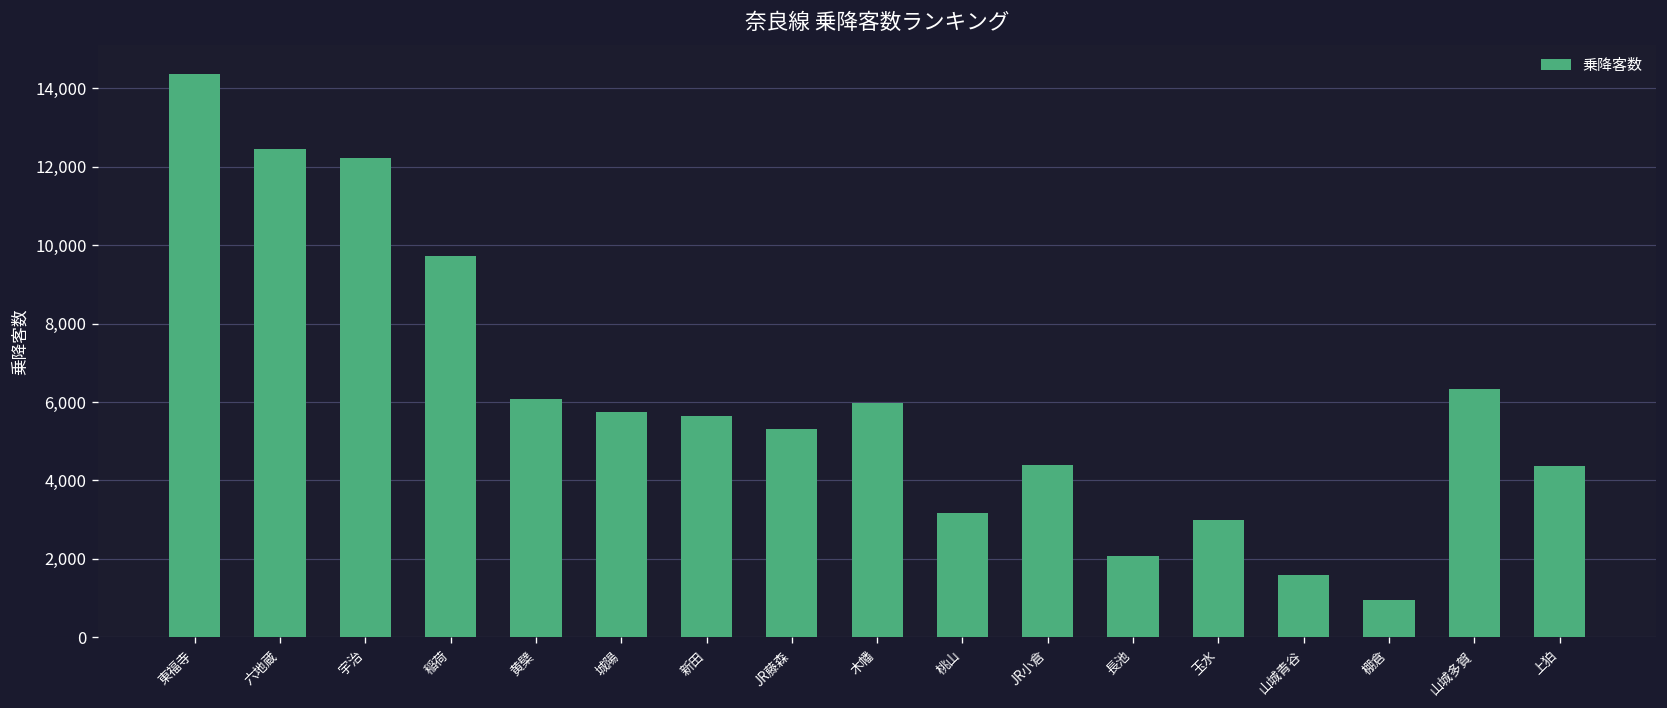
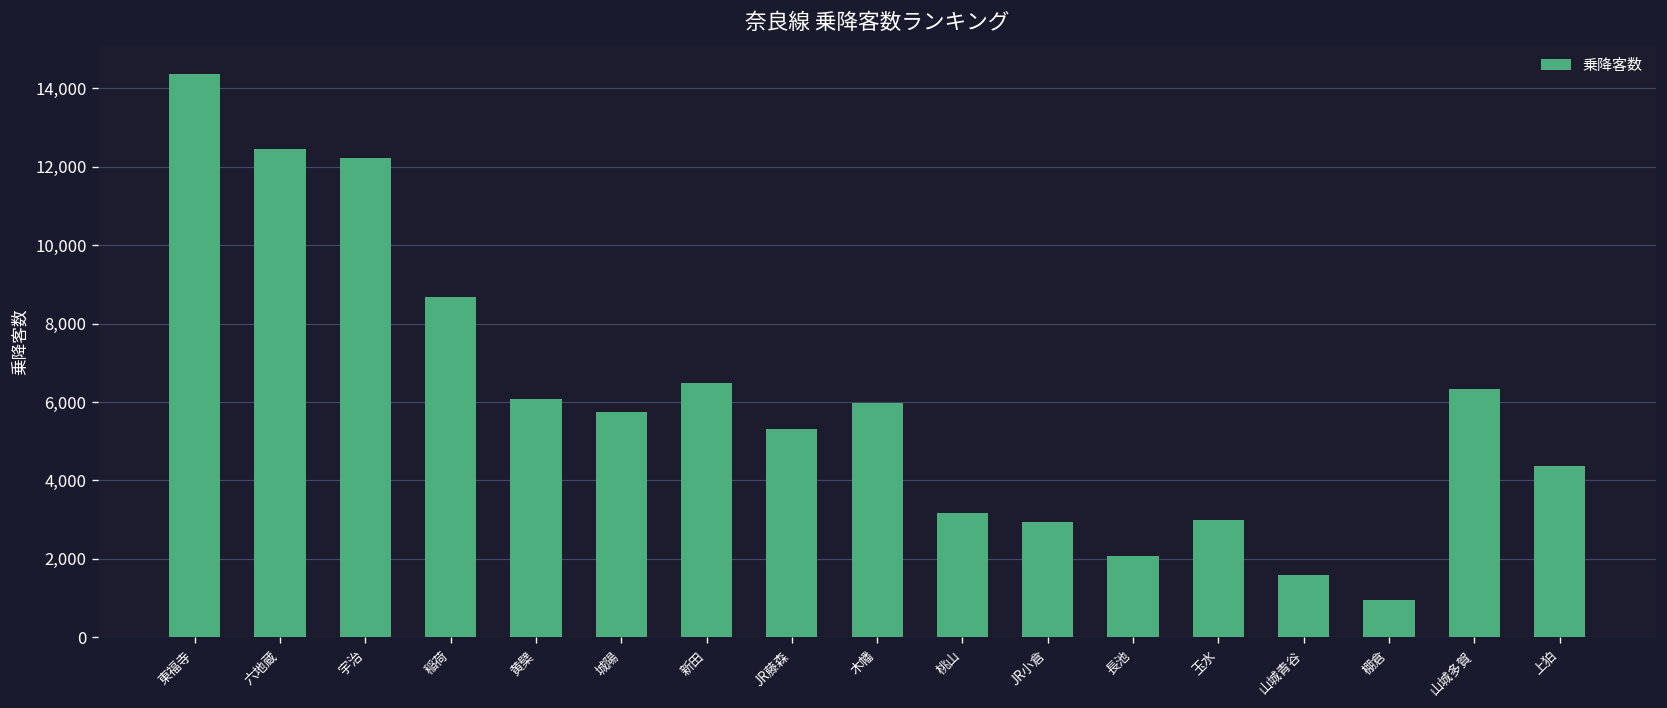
  {
    "東福寺": "14,400",
    "六地蔵": "12,500",
    "宇治": "12,200",
-   "稲荷": "9,700",
+   "稲荷": "8,700",
    "黄檗": "6,100",
    "城陽": "5,700",
-   "新田": "5,600",
+   "新田": "6,500",
    "JR藤森": "5,300",
    "木幡": "6,000",
    "桃山": "3,200",
-   "JR小倉": "4,400",
+   "JR小倉": "2,900",
    "長池": "2,100",
    "玉水": "3,000",
    "山城青谷": "1,600",
    "棚倉": "1,000",
    "山城多賀": "6,300",
    "上狛": "4,400"
  }
